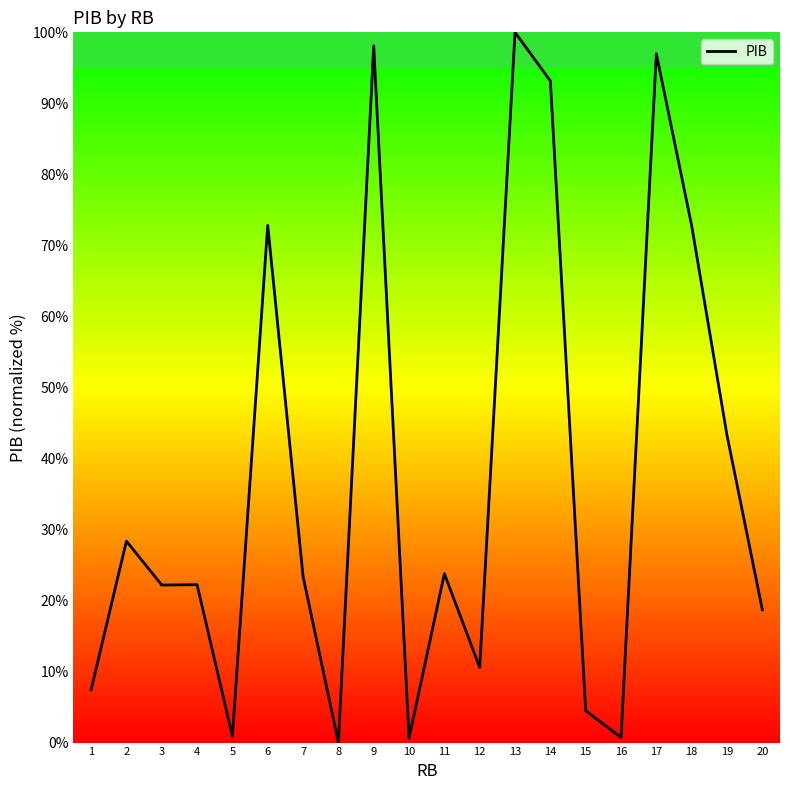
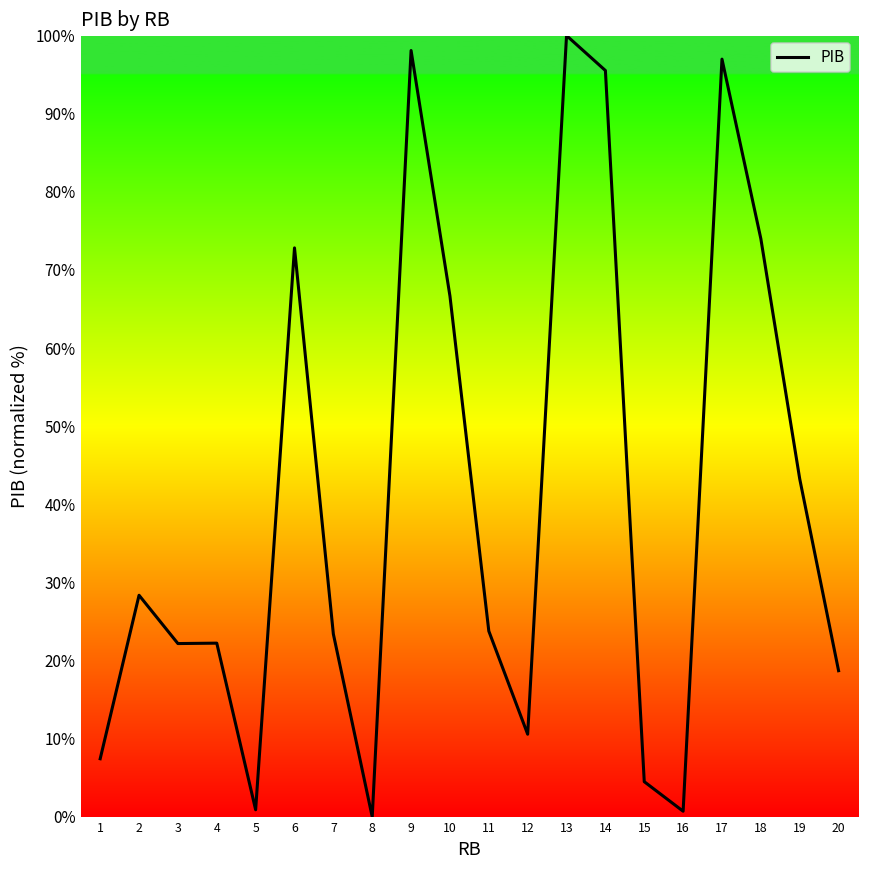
  {
    "1": "7%",
    "2": "28%",
    "3": "22%",
    "4": "22%",
    "5": "1%",
    "6": "73%",
    "7": "23%",
    "8": "0%",
    "9": "98%",
-   "10": "1%",
+   "10": "67%",
    "11": "24%",
    "12": "11%",
    "13": "100%",
-   "14": "93%",
+   "14": "96%",
    "15": "5%",
    "16": "1%",
    "17": "97%",
-   "18": "73%",
+   "18": "74%",
    "19": "43%",
    "20": "19%"
  }
